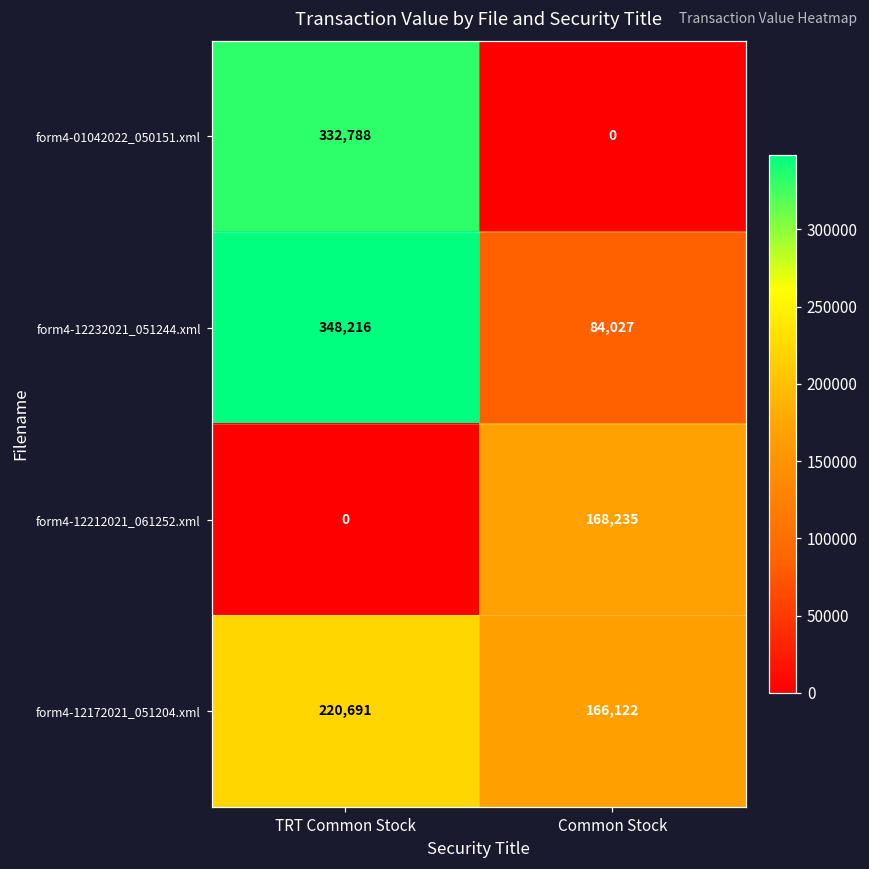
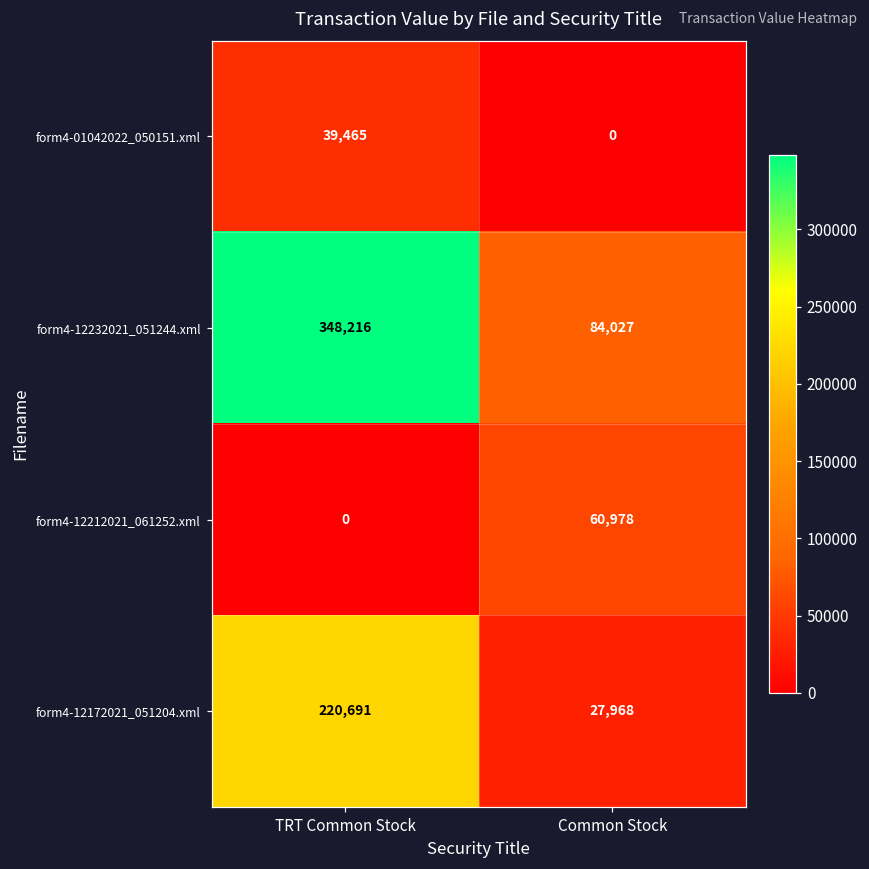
  {
    "form4-01042022_050151.xml": {
-     "TRT Common Stock": "332,788",
+     "TRT Common Stock": "39,465",
      "Common Stock": "0"
    },
    "form4-12232021_051244.xml": {
      "TRT Common Stock": "348,216",
      "Common Stock": "84,027"
    },
    "form4-12212021_061252.xml": {
      "TRT Common Stock": "0",
-     "Common Stock": "168,235"
+     "Common Stock": "60,978"
    },
    "form4-12172021_051204.xml": {
      "TRT Common Stock": "220,691",
-     "Common Stock": "166,122"
+     "Common Stock": "27,968"
    }
  }
